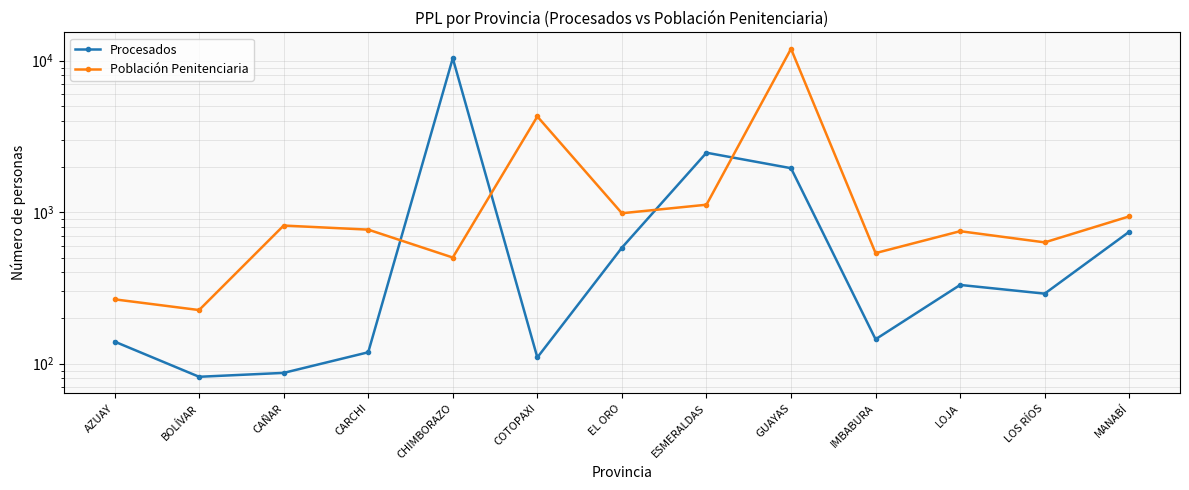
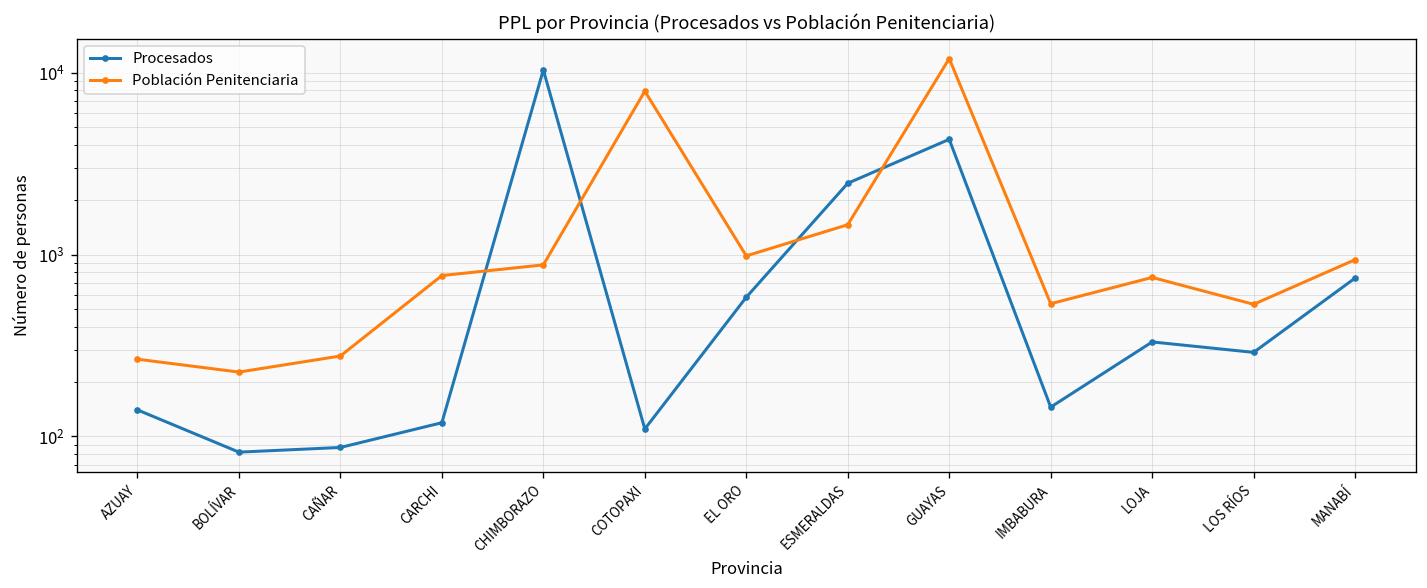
  {
    "Procesados": {
      "AZUAY": 140,
      "BOLÍVAR": 80,
      "CAÑAR": 90,
      "CARCHI": 120,
      "CHIMBORAZO": 10000,
      "COTOPAXI": 110,
      "EL ORO": 580,
      "ESMERALDAS": 2500,
-     "GUAYAS": 2000,
+     "GUAYAS": 4300,
      "IMBABURA": 150,
      "LOJA": 330,
      "LOS RÍOS": 290,
      "MANABÍ": 700
    },
    "Población Penitenciaria": {
      "AZUAY": 270,
      "BOLÍVAR": 230,
-     "CAÑAR": 800,
+     "CAÑAR": 280,
      "CARCHI": 800,
-     "CHIMBORAZO": 500,
-     "COTOPAXI": 4300,
+     "CHIMBORAZO": 900,
+     "COTOPAXI": 8000,
      "EL ORO": 1000,
-     "ESMERALDAS": 1100,
+     "ESMERALDAS": 1500,
      "GUAYAS": 12000,
      "IMBABURA": 540,
      "LOJA": 700,
-     "LOS RÍOS": 630,
+     "LOS RÍOS": 530,
      "MANABÍ": 900
    }
  }
